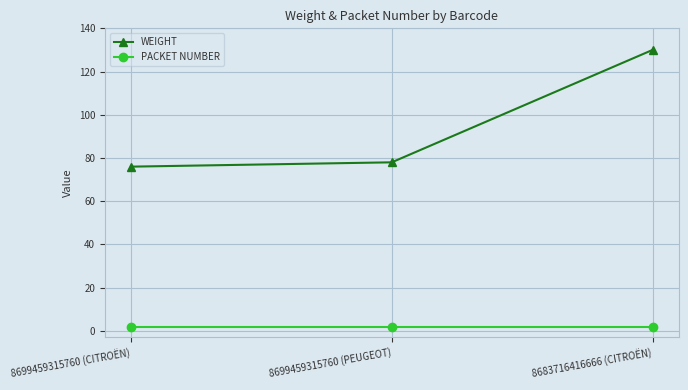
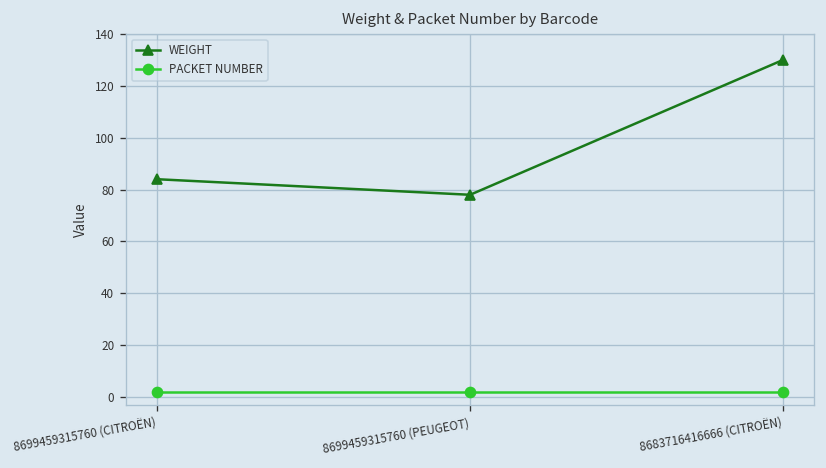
  {
    "WEIGHT": {
-     "8699459315760 (CITROËN)": 76,
+     "8699459315760 (CITROËN)": 84,
      "8699459315760 (PEUGEOT)": 78,
      "8683716416666 (CITROËN)": 130
    },
    "PACKET NUMBER": {
      "8699459315760 (CITROËN)": 2,
      "8699459315760 (PEUGEOT)": 2,
      "8683716416666 (CITROËN)": 2
    }
  }
